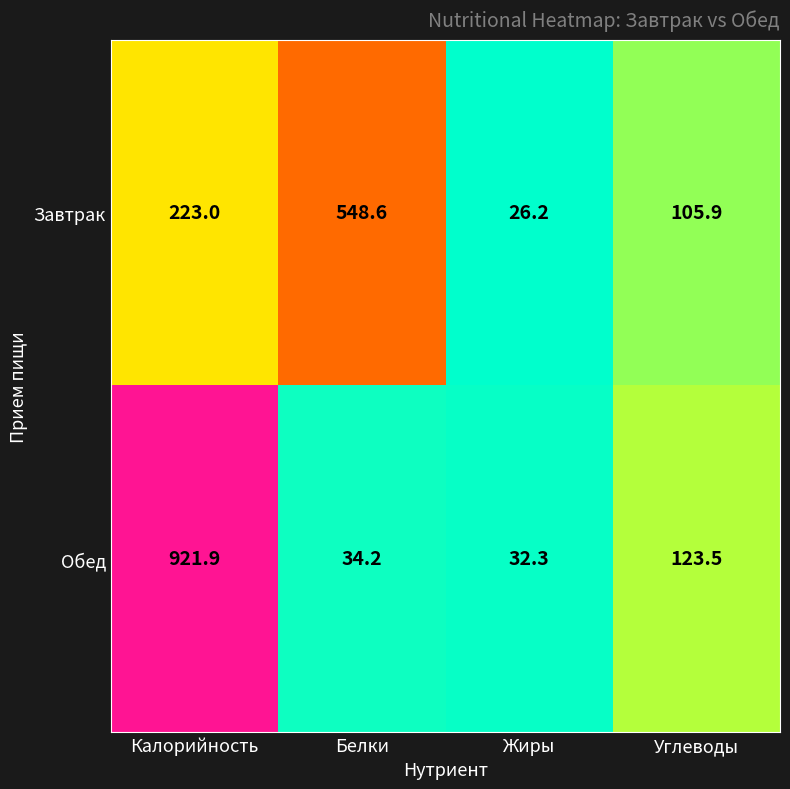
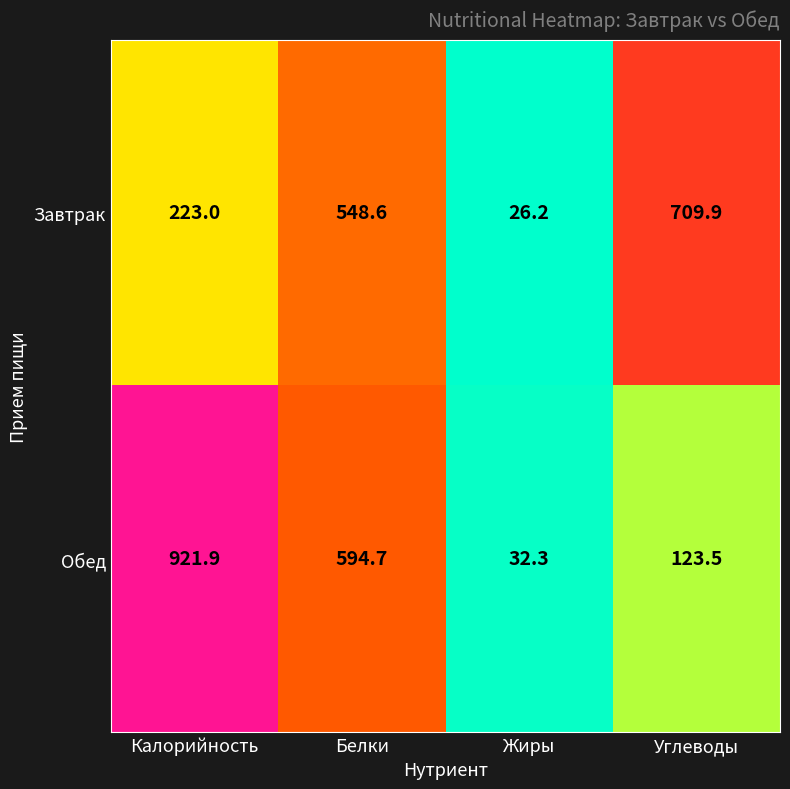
  {
    "Завтрак": {
      "Калорийность": 223.0,
      "Белки": 548.6,
      "Жиры": 26.2,
-     "Углеводы": 105.9
+     "Углеводы": 709.9
    },
    "Обед": {
      "Калорийность": 921.9,
-     "Белки": 34.2,
+     "Белки": 594.7,
      "Жиры": 32.3,
      "Углеводы": 123.5
    }
  }
